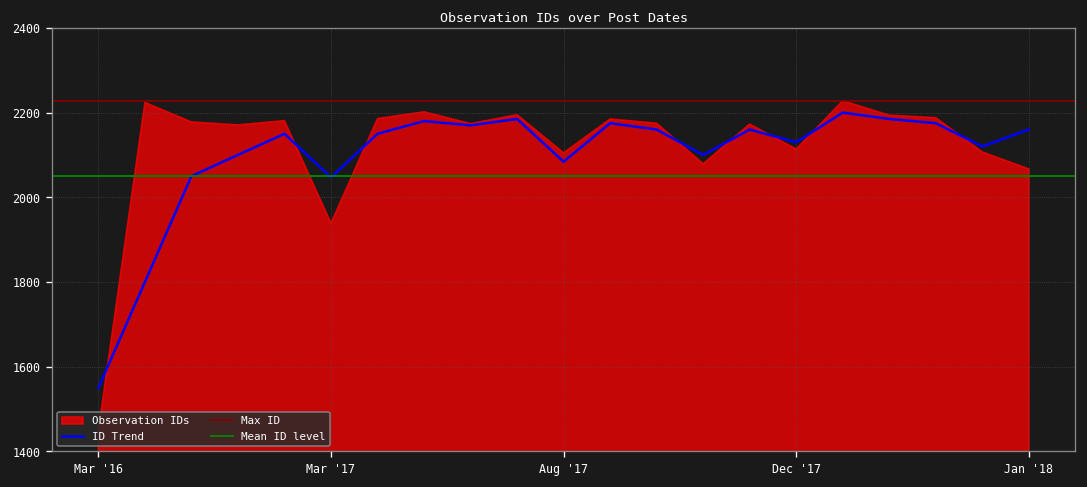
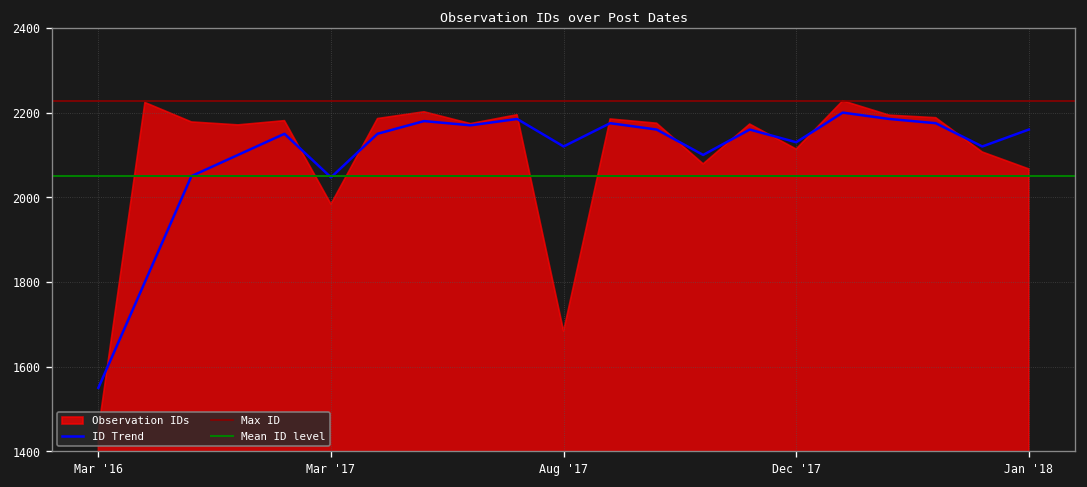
  {
    "ID Trend": {
      "Mar '16": 1550,
      "Mar '17": 2050,
-     "Aug '17": 2080,
+     "Aug '17": 2120,
      "Dec '17": 2130,
      "Jan '18": 2160
    },
    "Observation IDs": {
-     "Mar '17": 1940,
-     "Aug '17": 2110,
+     "Mar '17": 1980,
+     "Aug '17": 1680,
      "Dec '17": 2110,
      "Jan '18": 2070
    }
  }
